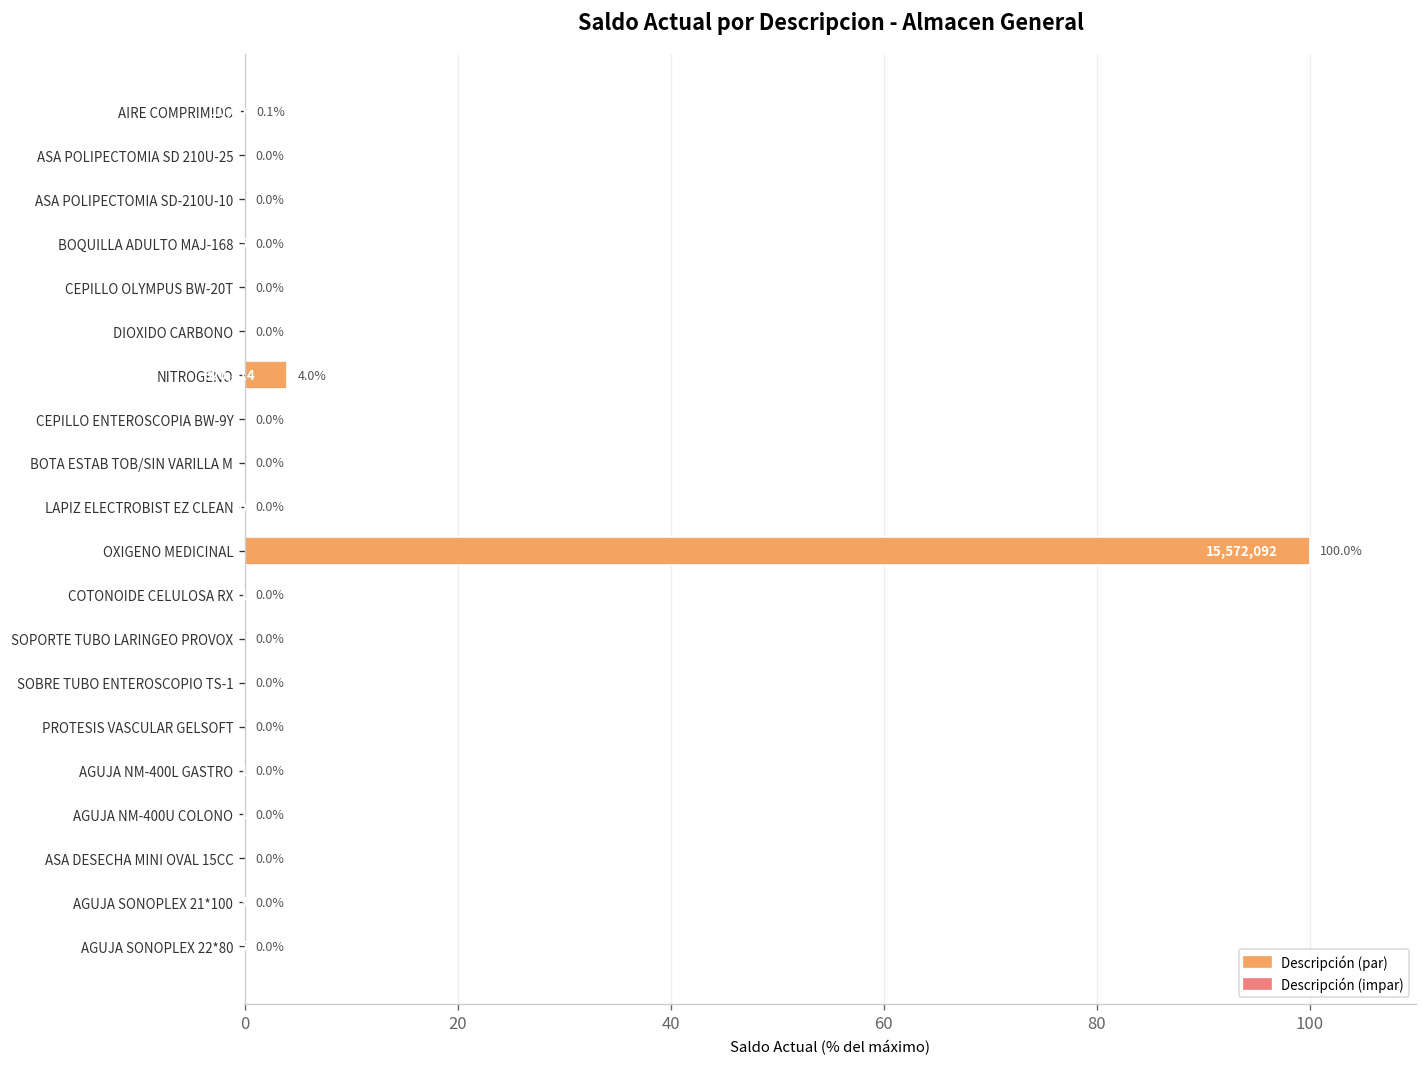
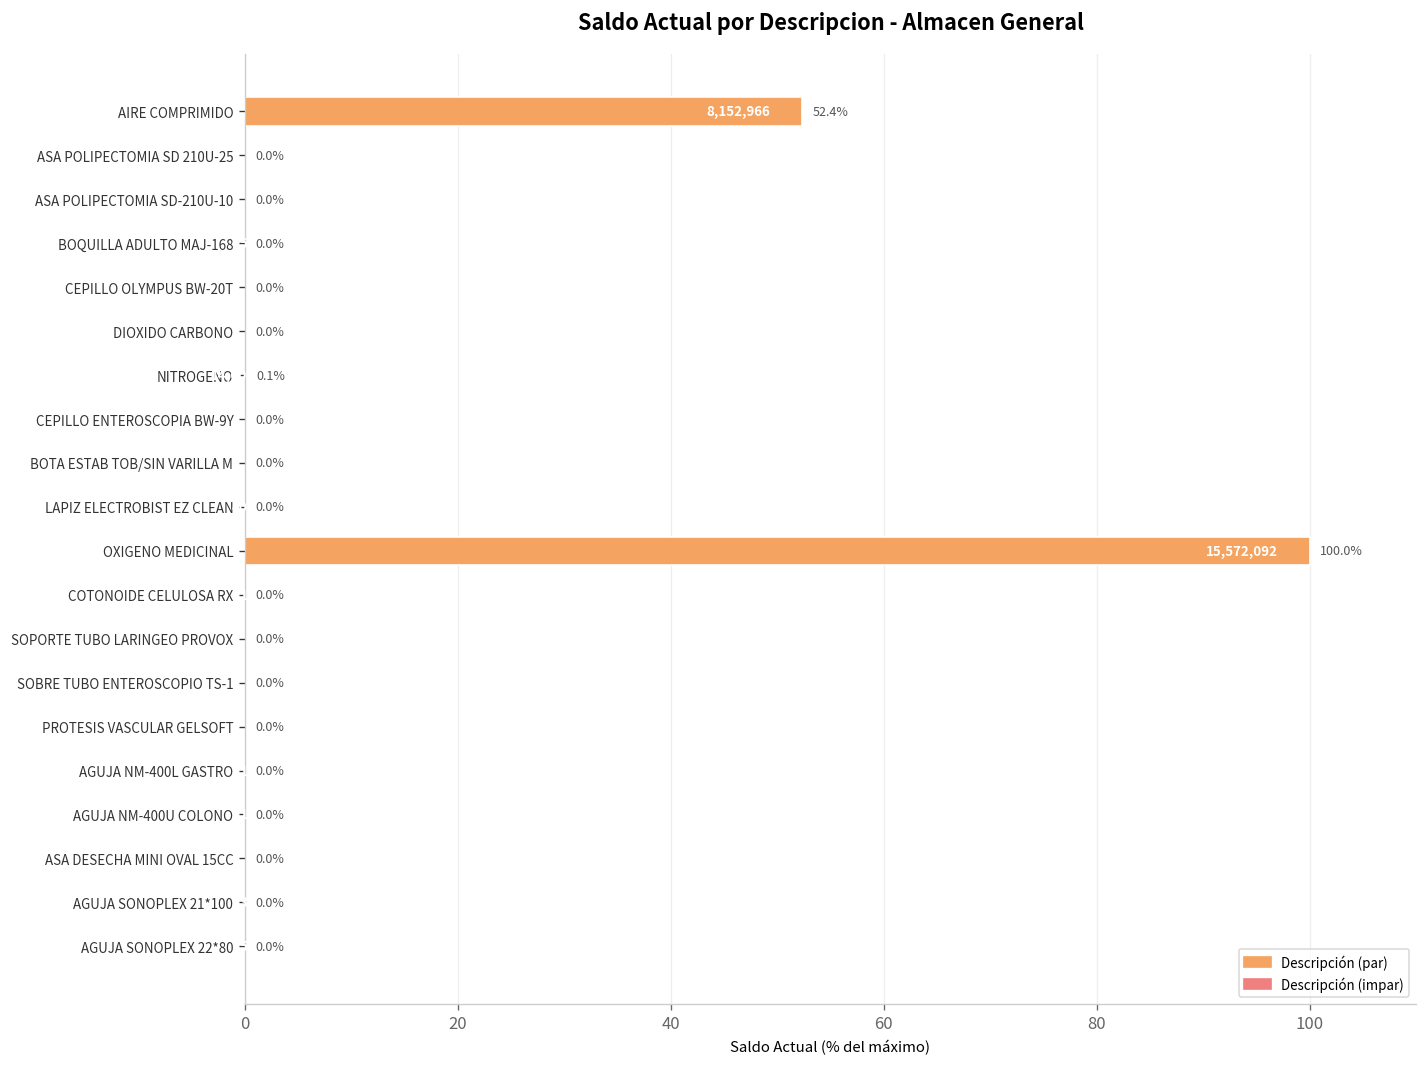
  {
-   "AIRE COMPRIMIDO": "0.1%",
+   "AIRE COMPRIMIDO": "52.4%",
    "ASA POLIPECTOMIA SD 210U-25": "0.0%",
    "ASA POLIPECTOMIA SD-210U-10": "0.0%",
    "BOQUILLA ADULTO MAJ-168": "0.0%",
    "CEPILLO OLYMPUS BW-20T": "0.0%",
    "DIOXIDO CARBONO": "0.0%",
-   "NITROGENO": "4.0%",
+   "NITROGENO": "0.1%",
    "CEPILLO ENTEROSCOPIA BW-9Y": "0.0%",
    "BOTA ESTAB TOB/SIN VARILLA M": "0.0%",
    "LAPIZ ELECTROBIST EZ CLEAN": "0.0%",
    "OXIGENO MEDICINAL": "100.0%",
    "COTONOIDE CELULOSA RX": "0.0%",
    "SOPORTE TUBO LARINGEO PROVOX": "0.0%",
    "SOBRE TUBO ENTEROSCOPIO TS-1": "0.0%",
    "PROTESIS VASCULAR GELSOFT": "0.0%",
    "AGUJA NM-400L GASTRO": "0.0%",
    "AGUJA NM-400U COLONO": "0.0%",
    "ASA DESECHA MINI OVAL 15CC": "0.0%",
    "AGUJA SONOPLEX 21*100": "0.0%",
    "AGUJA SONOPLEX 22*80": "0.0%"
  }
